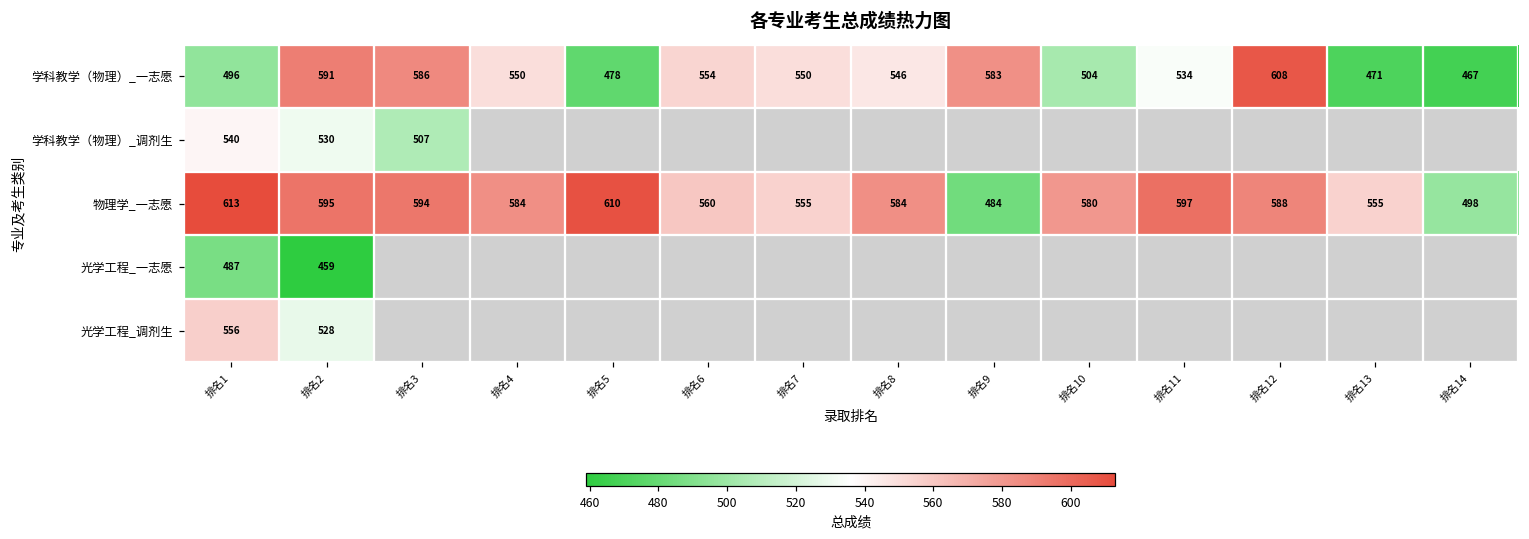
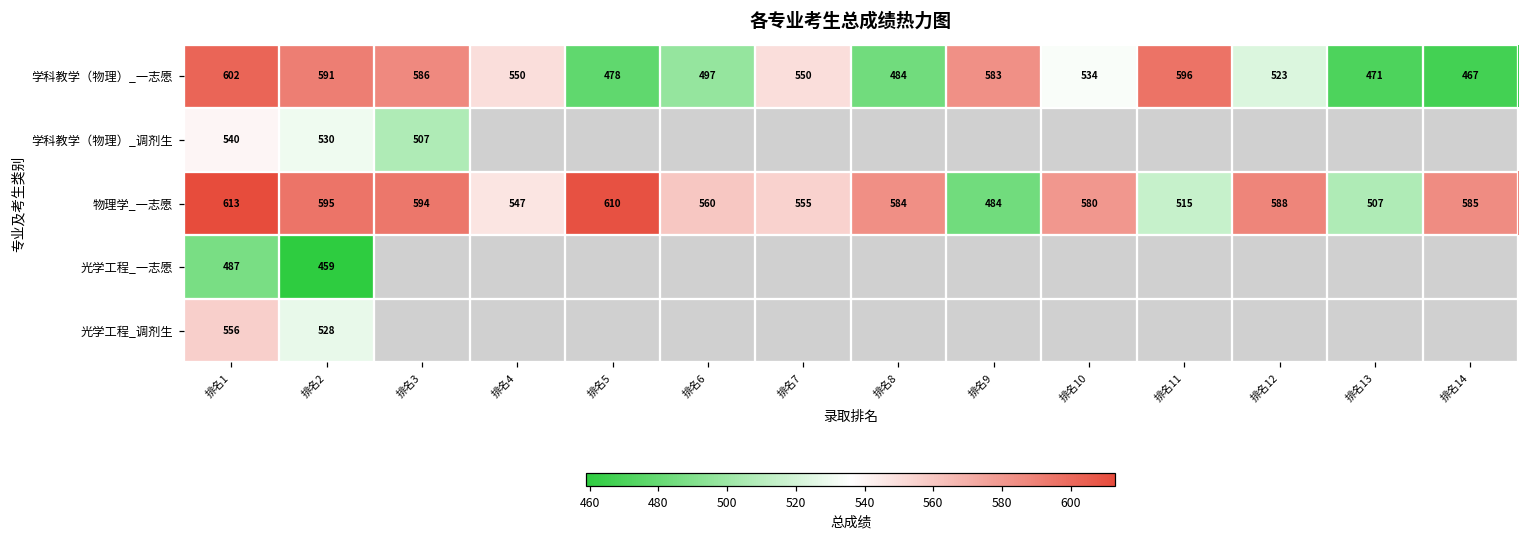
  {
    "学科教学（物理）_一志愿": {
-     "排名1": 496,
+     "排名1": 602,
      "排名2": 591,
      "排名3": 586,
      "排名4": 550,
      "排名5": 478,
-     "排名6": 554,
+     "排名6": 497,
      "排名7": 550,
-     "排名8": 546,
+     "排名8": 484,
      "排名9": 583,
-     "排名10": 504,
-     "排名11": 534,
-     "排名12": 608,
+     "排名10": 534,
+     "排名11": 596,
+     "排名12": 523,
      "排名13": 471,
      "排名14": 467
    },
    "学科教学（物理）_调剂生": {
      "排名1": 540,
      "排名2": 530,
      "排名3": 507
    },
    "物理学_一志愿": {
      "排名1": 613,
      "排名2": 595,
      "排名3": 594,
-     "排名4": 584,
+     "排名4": 547,
      "排名5": 610,
      "排名6": 560,
      "排名7": 555,
      "排名8": 584,
      "排名9": 484,
      "排名10": 580,
-     "排名11": 597,
+     "排名11": 515,
      "排名12": 588,
-     "排名13": 555,
-     "排名14": 498
+     "排名13": 507,
+     "排名14": 585
    },
    "光学工程_一志愿": {
      "排名1": 487,
      "排名2": 459
    },
    "光学工程_调剂生": {
      "排名1": 556,
      "排名2": 528
    }
  }
